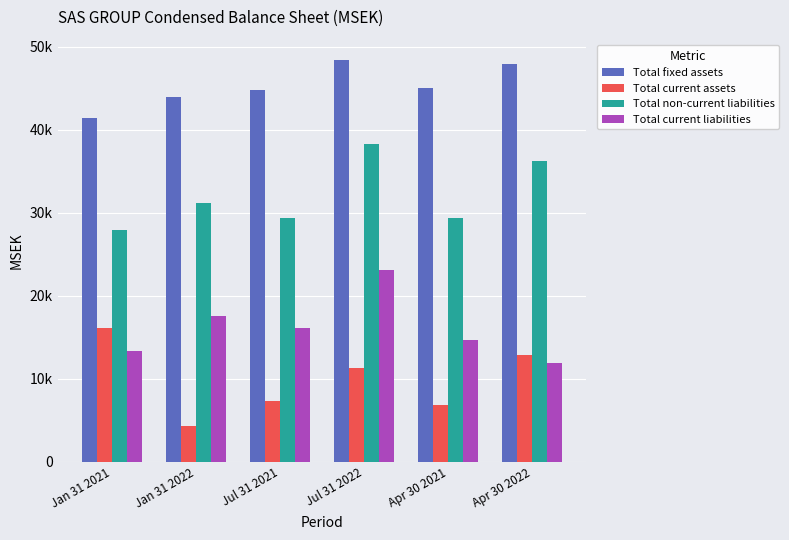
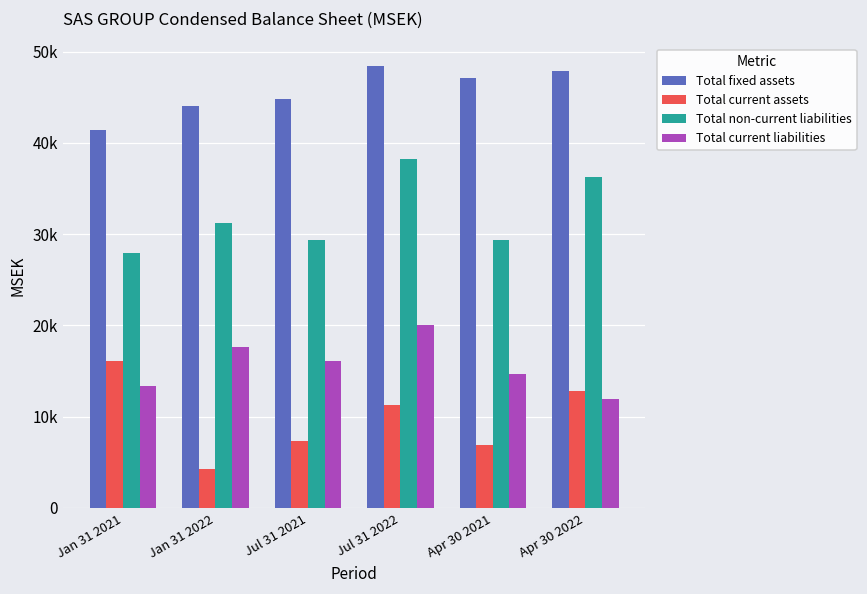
  {
    "Total fixed assets": {
      "Jan 31 2021": 41000,
      "Jan 31 2022": 44000,
      "Jul 31 2021": 45000,
      "Jul 31 2022": 48000,
-     "Apr 30 2021": 45000,
+     "Apr 30 2021": 47000,
      "Apr 30 2022": 48000
    },
    "Total current assets": {
      "Jan 31 2021": 16000,
      "Jan 31 2022": 4000,
      "Jul 31 2021": 7000,
      "Jul 31 2022": 11000,
      "Apr 30 2021": 7000,
      "Apr 30 2022": 13000
    },
    "Total non-current liabilities": {
      "Jan 31 2021": 28000,
      "Jan 31 2022": 31000,
      "Jul 31 2021": 29000,
      "Jul 31 2022": 38000,
      "Apr 30 2021": 29000,
      "Apr 30 2022": 36000
    },
    "Total current liabilities": {
      "Jan 31 2021": 13000,
      "Jan 31 2022": 18000,
      "Jul 31 2021": 16000,
-     "Jul 31 2022": 23000,
+     "Jul 31 2022": 20000,
      "Apr 30 2021": 15000,
      "Apr 30 2022": 12000
    }
  }
